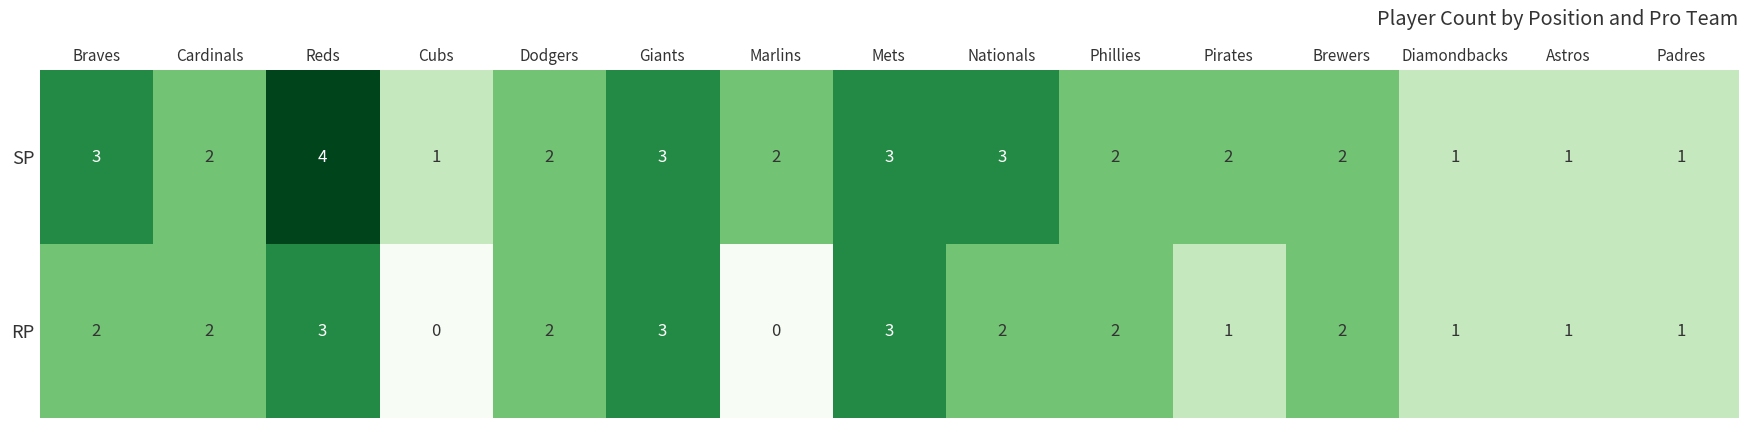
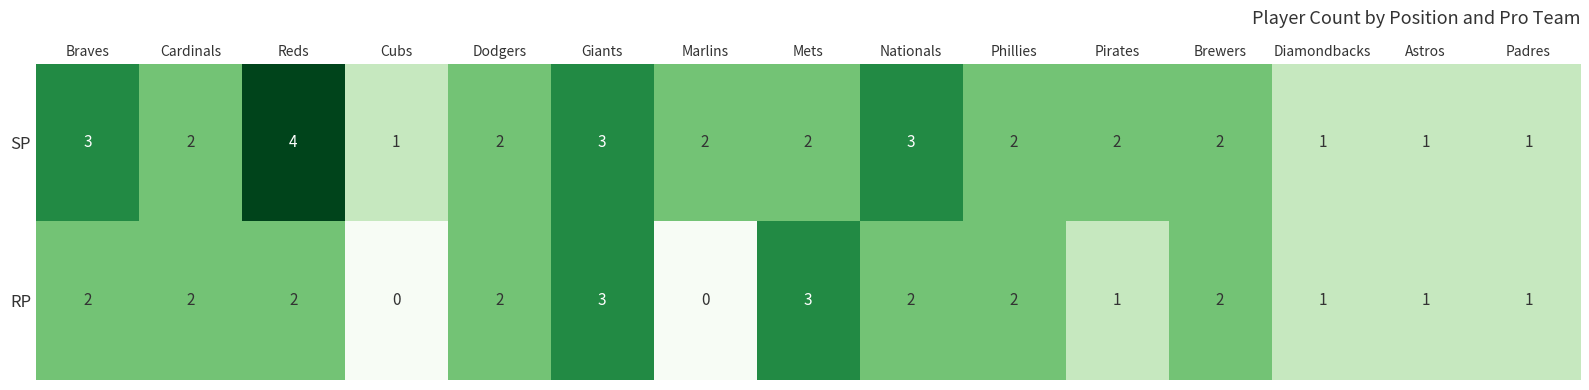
  {
    "SP": {
      "Braves": 3,
      "Cardinals": 2,
      "Reds": 4,
      "Cubs": 1,
      "Dodgers": 2,
      "Giants": 3,
      "Marlins": 2,
-     "Mets": 3,
+     "Mets": 2,
      "Nationals": 3,
      "Phillies": 2,
      "Pirates": 2,
      "Brewers": 2,
      "Diamondbacks": 1,
      "Astros": 1,
      "Padres": 1
    },
    "RP": {
      "Braves": 2,
      "Cardinals": 2,
-     "Reds": 3,
+     "Reds": 2,
      "Cubs": 0,
      "Dodgers": 2,
      "Giants": 3,
      "Marlins": 0,
      "Mets": 3,
      "Nationals": 2,
      "Phillies": 2,
      "Pirates": 1,
      "Brewers": 2,
      "Diamondbacks": 1,
      "Astros": 1,
      "Padres": 1
    }
  }
